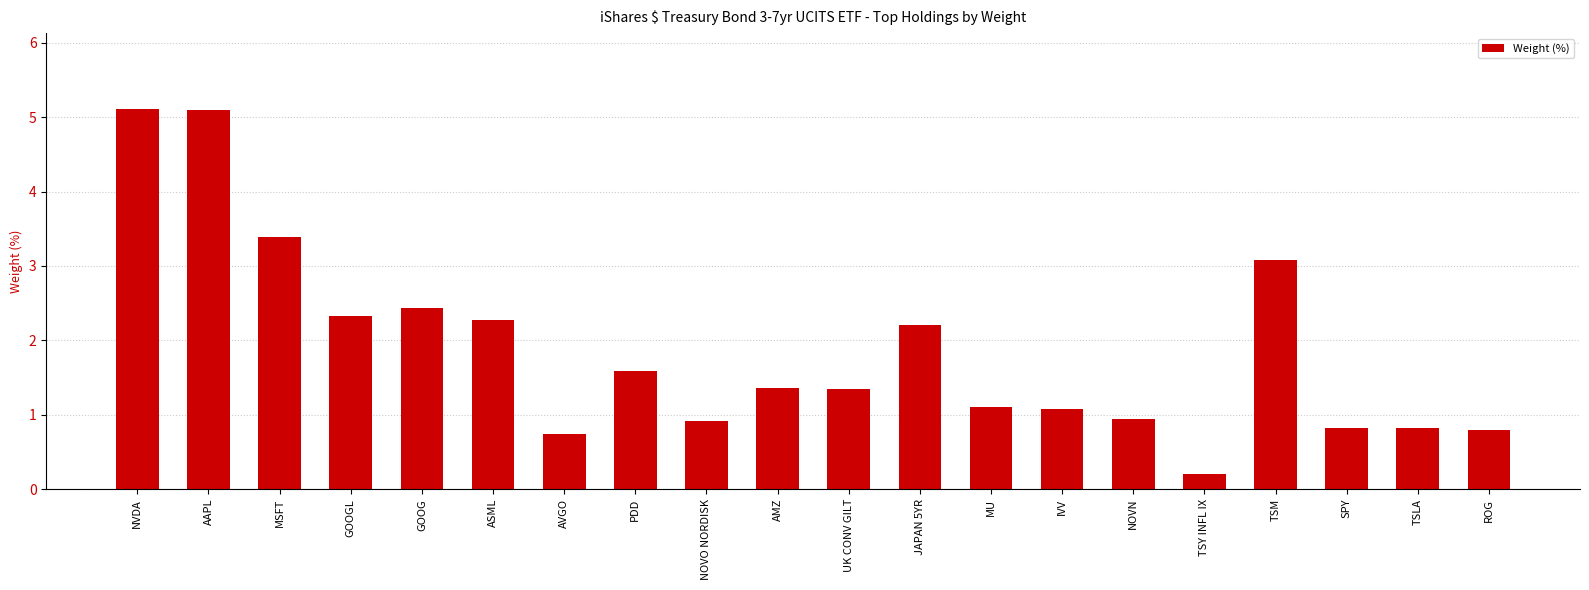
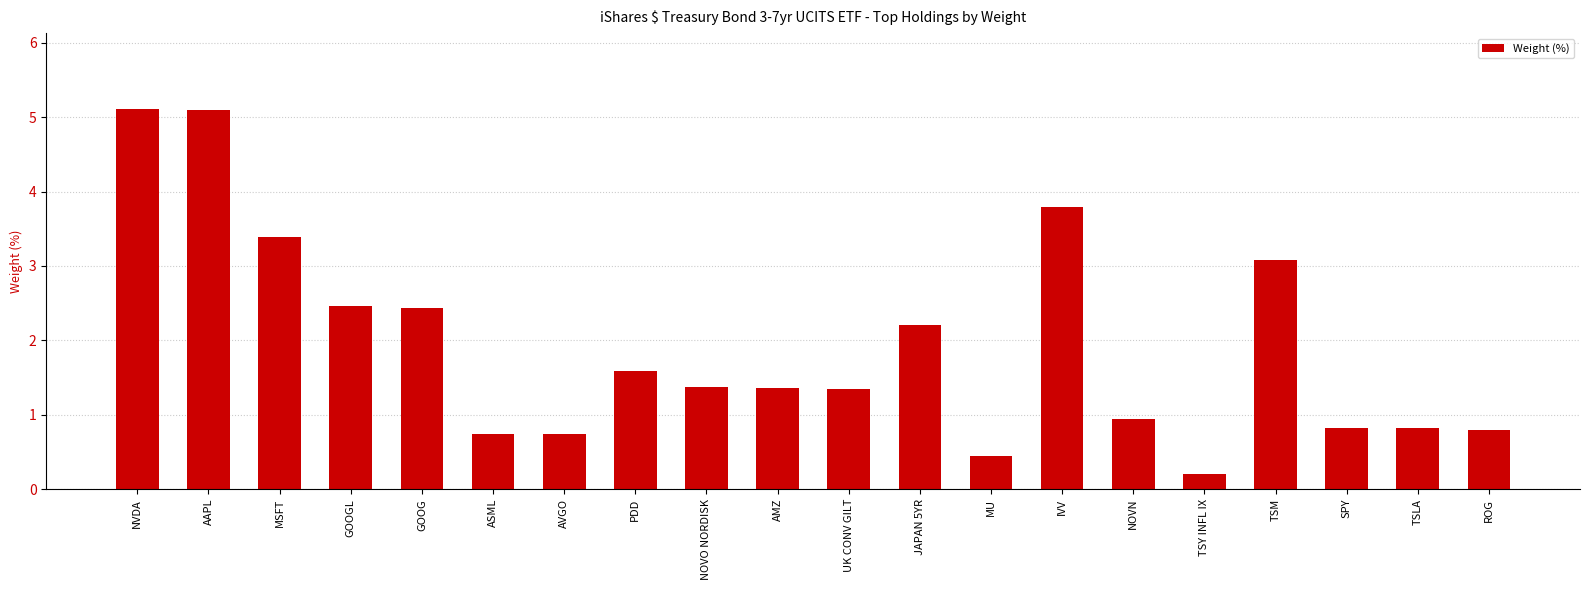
  {
    "NVDA": 5.1,
    "AAPL": 5.1,
    "MSFT": 3.4,
-   "GOOGL": 2.3,
+   "GOOGL": 2.5,
    "GOOG": 2.4,
-   "ASML": 2.3,
+   "ASML": 0.7,
    "AVGO": 0.7,
    "PDD": 1.6,
-   "NOVO NORDISK": 0.9,
+   "NOVO NORDISK": 1.4,
    "AMZ": 1.4,
    "UK CONV GILT": 1.4,
    "JAPAN 5YR": 2.2,
-   "MU": 1.1,
-   "IVV": 1.1,
+   "MU": 0.5,
+   "IVV": 3.8,
    "NOVN": 0.9,
    "TSY INFL IX": 0.2,
    "TSM": 3.1,
    "SPY": 0.8,
    "TSLA": 0.8,
    "ROG": 0.8
  }
